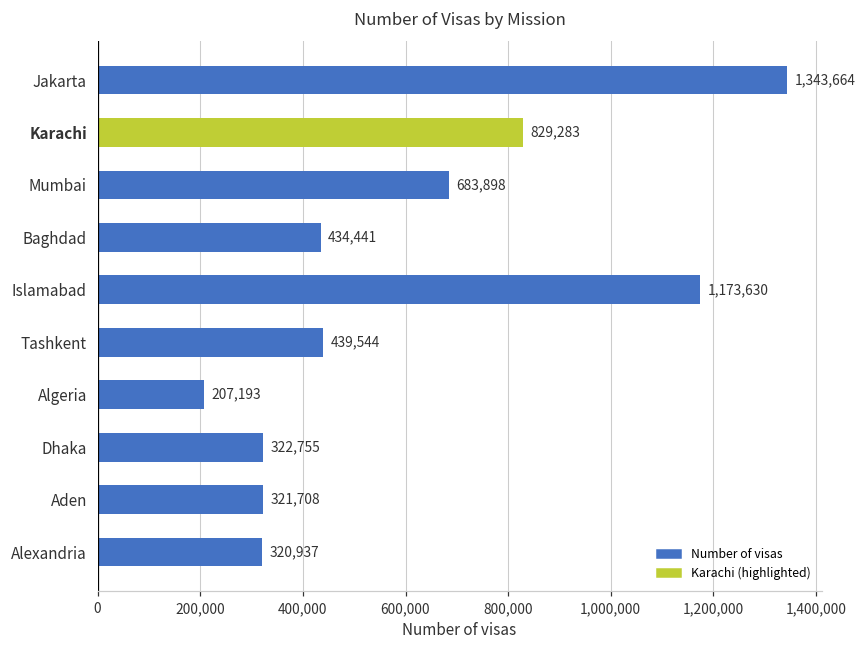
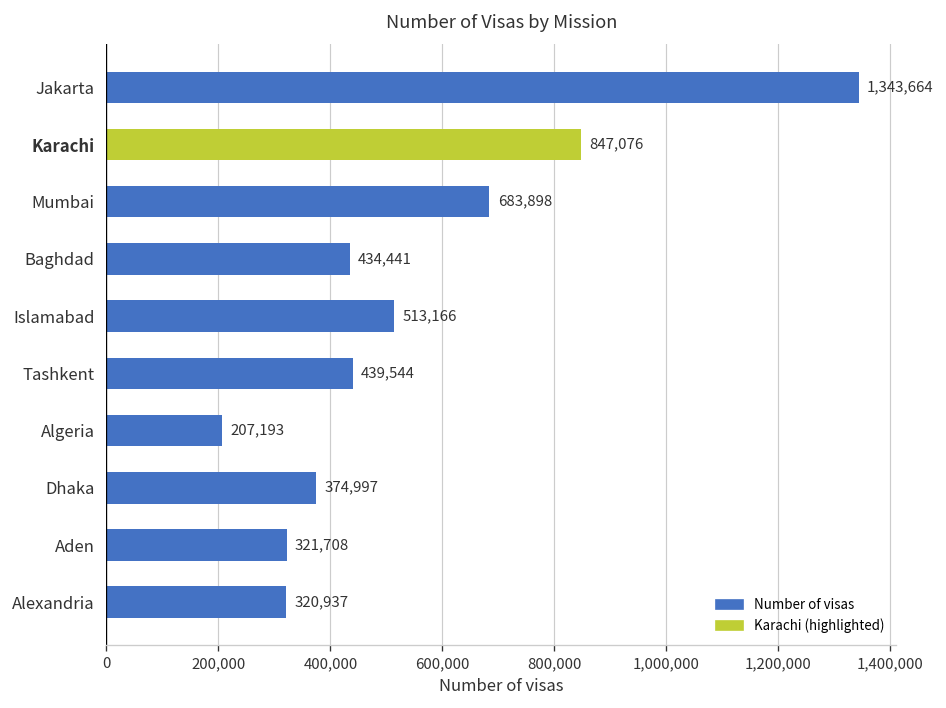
  {
    "Jakarta": "1,343,664",
-   "Karachi": "829,283",
+   "Karachi": "847,076",
    "Mumbai": "683,898",
    "Baghdad": "434,441",
-   "Islamabad": "1,173,630",
+   "Islamabad": "513,166",
    "Tashkent": "439,544",
    "Algeria": "207,193",
-   "Dhaka": "322,755",
+   "Dhaka": "374,997",
    "Aden": "321,708",
    "Alexandria": "320,937"
  }
